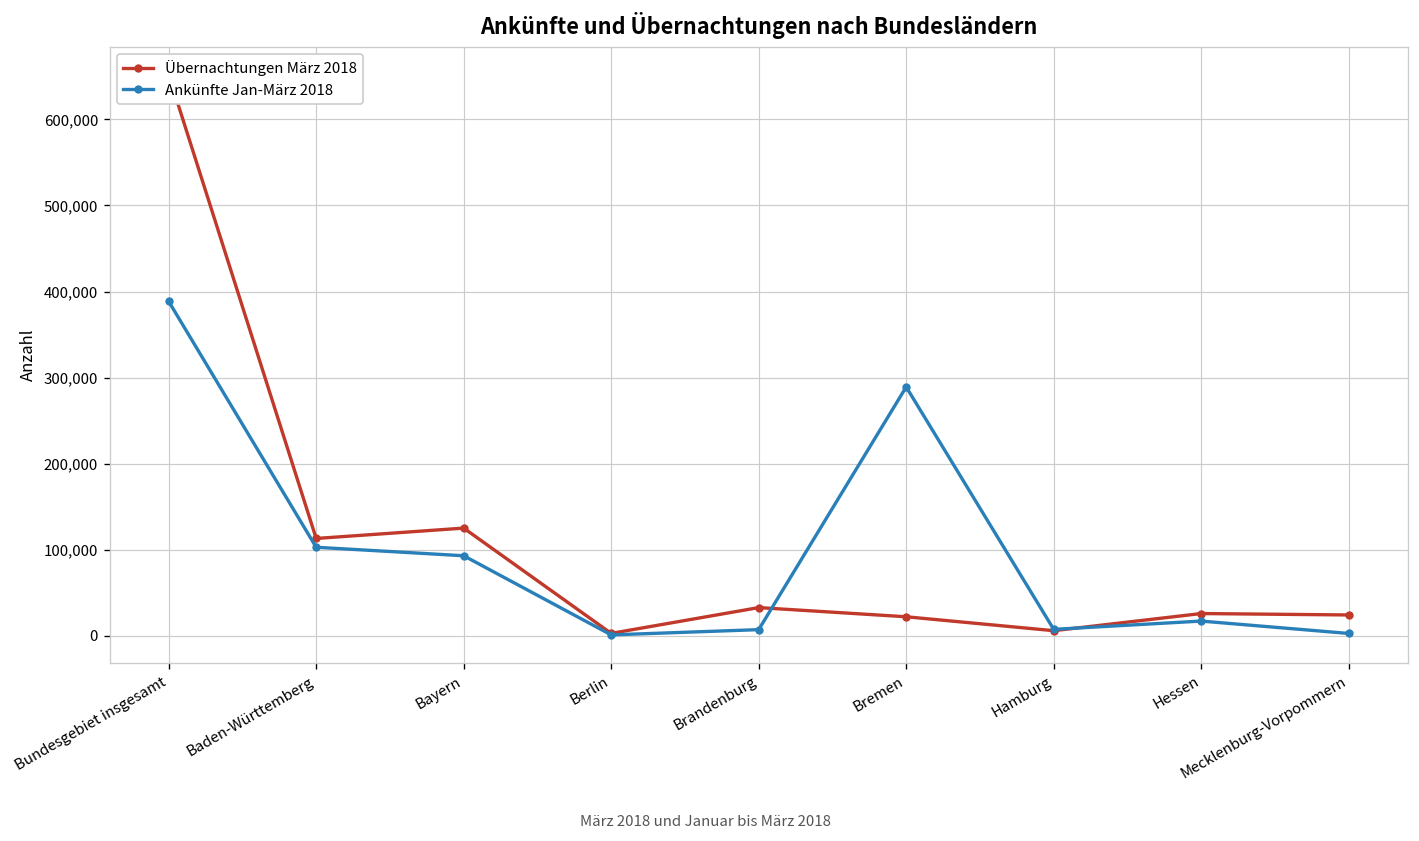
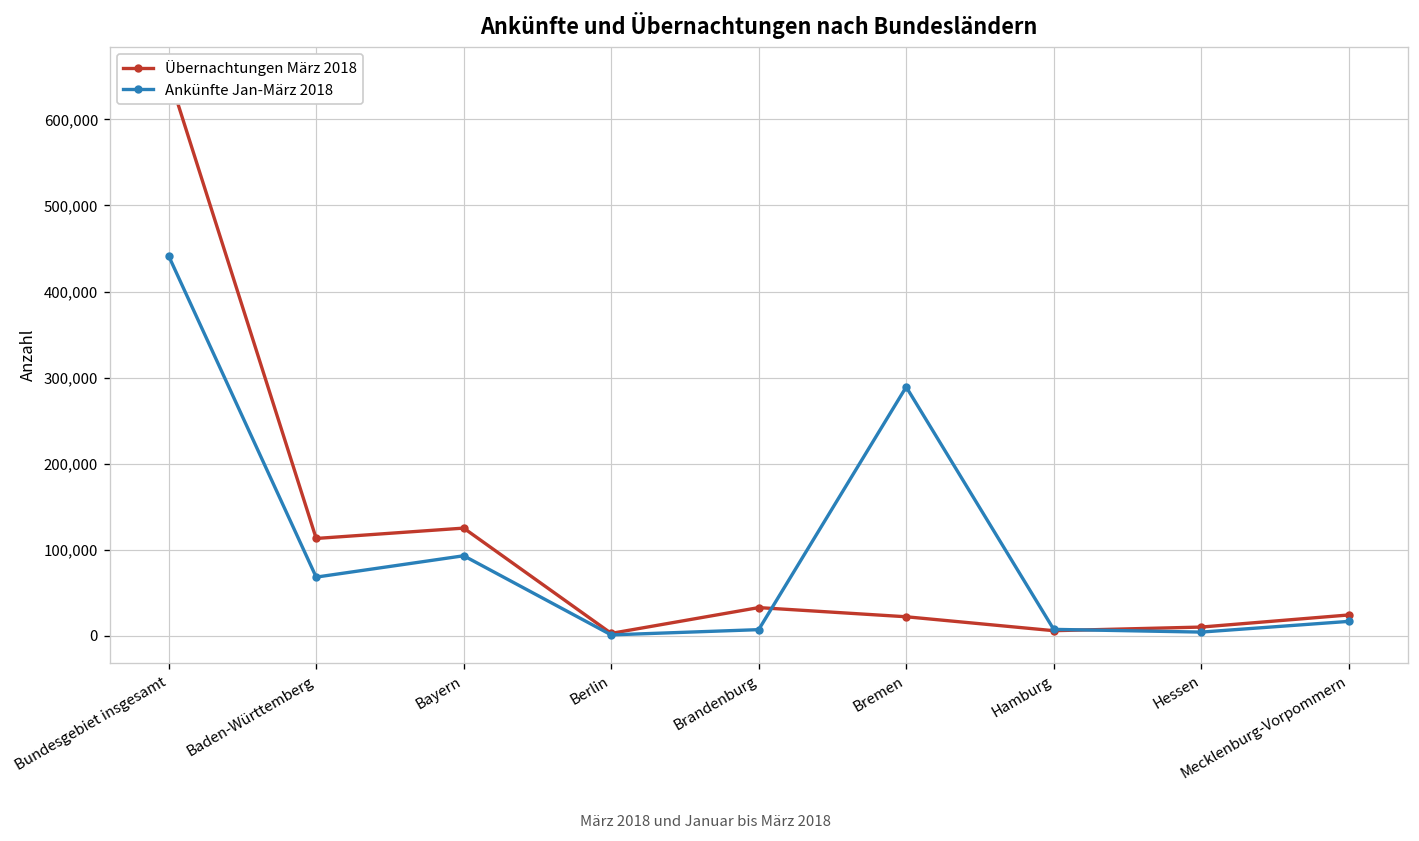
  {
    "Übernachtungen März 2018": {
      "Baden-Württemberg": "110,000",
      "Bayern": "130,000",
      "Brandenburg": "30,000",
      "Bremen": "20,000",
-     "Hessen": "30,000",
+     "Hessen": "10,000",
      "Mecklenburg-Vorpommern": "20,000"
    },
    "Ankünfte Jan-März 2018": {
-     "Bundesgebiet insgesamt": "390,000",
-     "Baden-Württemberg": "100,000",
+     "Bundesgebiet insgesamt": "440,000",
+     "Baden-Württemberg": "70,000",
      "Bayern": "90,000",
      "Brandenburg": "10,000",
      "Bremen": "290,000",
-     "Hessen": "20,000",
-     "Mecklenburg-Vorpommern": "0"
+     "Hessen": "0",
+     "Mecklenburg-Vorpommern": "20,000"
    }
  }
